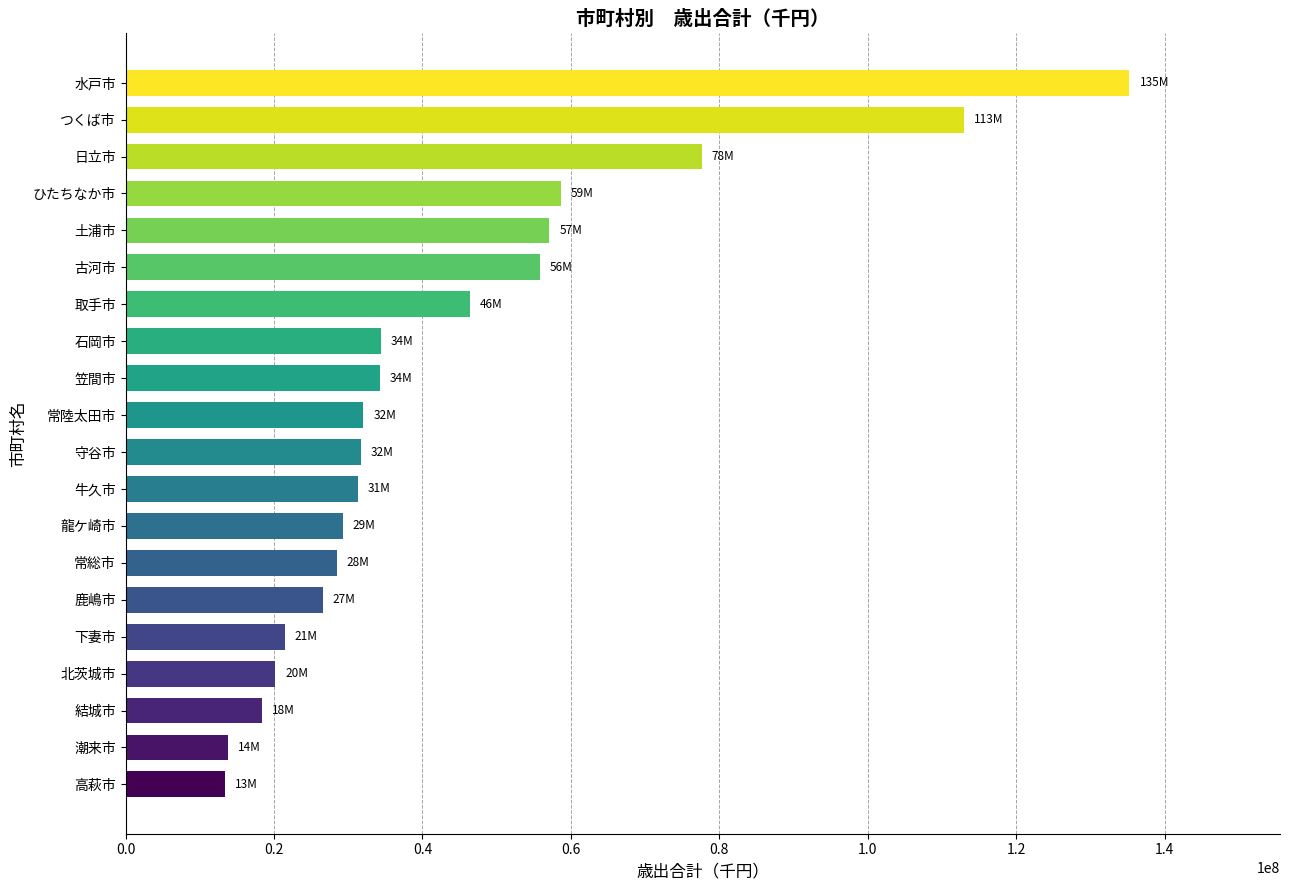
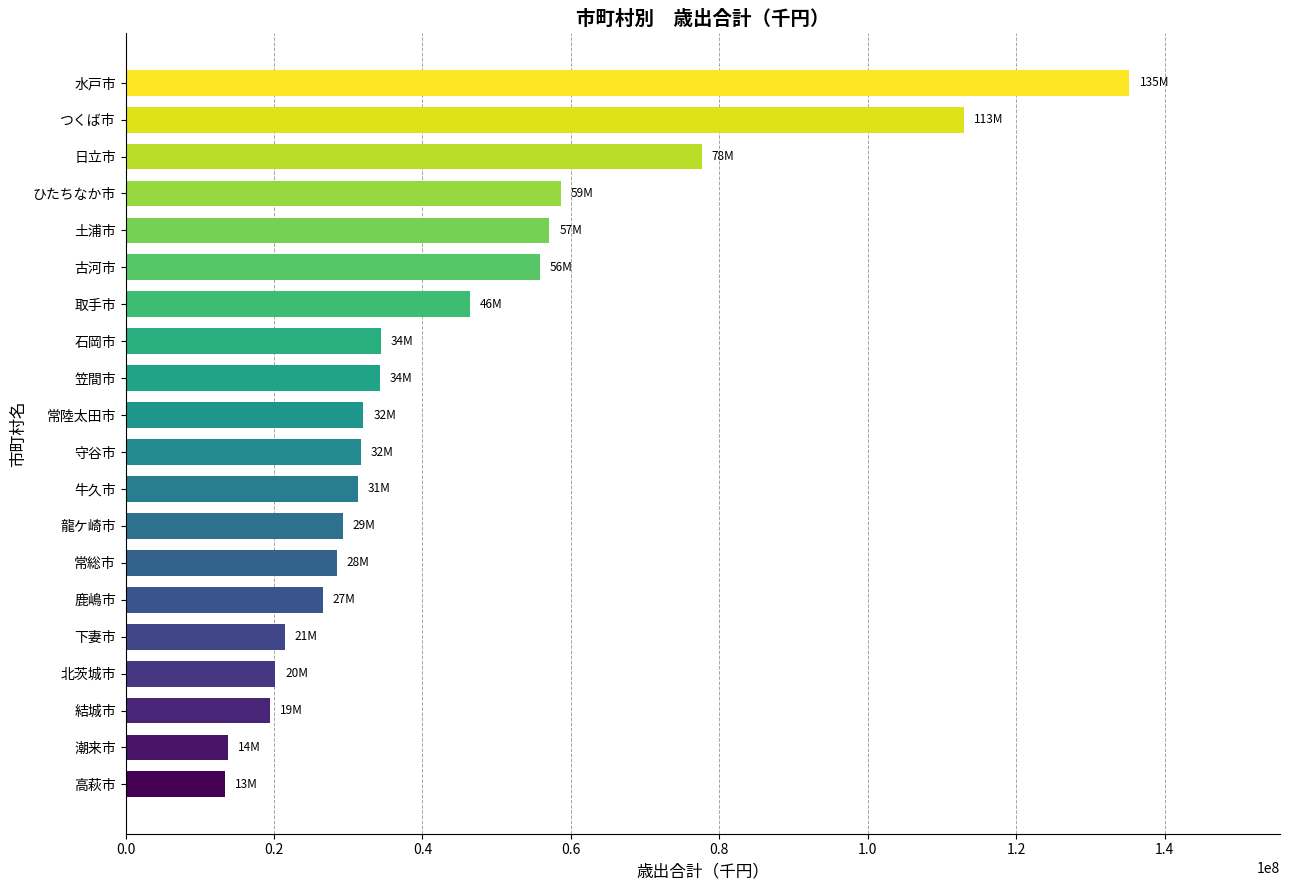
  {
    "水戸市": "135M",
    "つくば市": "113M",
    "日立市": "78M",
    "ひたちなか市": "59M",
    "土浦市": "57M",
    "古河市": "56M",
    "取手市": "46M",
    "石岡市": "34M",
    "笠間市": "34M",
    "常陸太田市": "32M",
    "守谷市": "32M",
    "牛久市": "31M",
    "龍ケ崎市": "29M",
    "常総市": "28M",
    "鹿嶋市": "27M",
    "下妻市": "21M",
    "北茨城市": "20M",
-   "結城市": "18M",
+   "結城市": "19M",
    "潮来市": "14M",
    "高萩市": "13M"
  }
